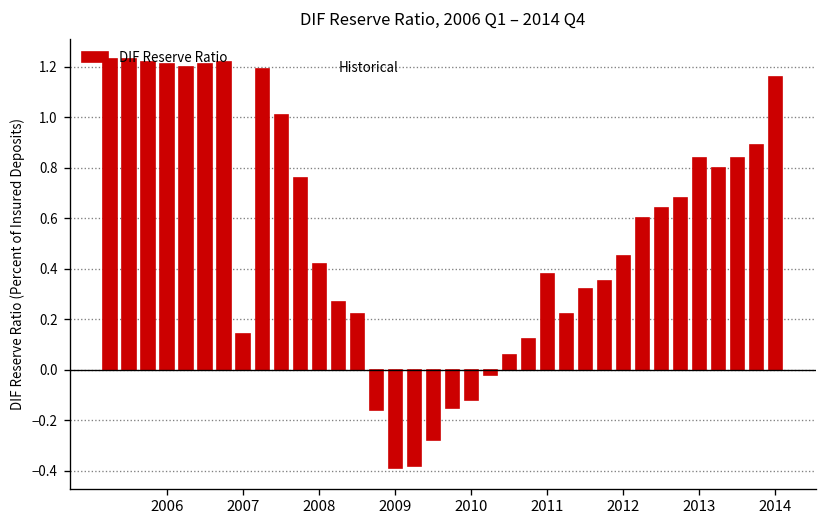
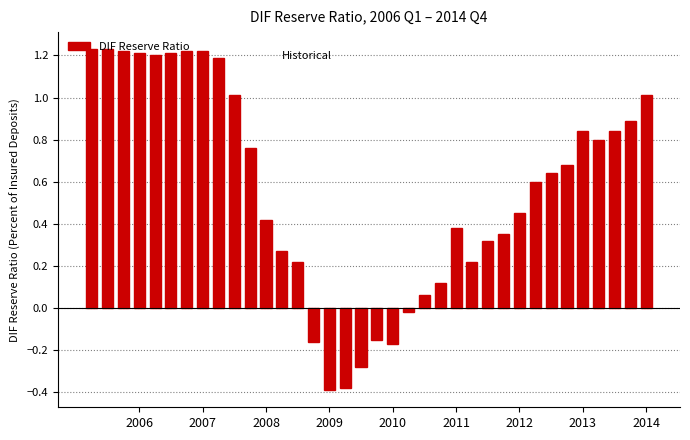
  {
    "2006": 1.21,
-   "2007": 0.14,
+   "2007": 1.22,
    "2008": 0.42,
    "2009": -0.39,
-   "2010": -0.12,
+   "2010": -0.17,
    "2011": 0.38,
    "2012": 0.45,
    "2013": 0.84,
-   "2014": 1.16
+   "2014": 1.01
  }
